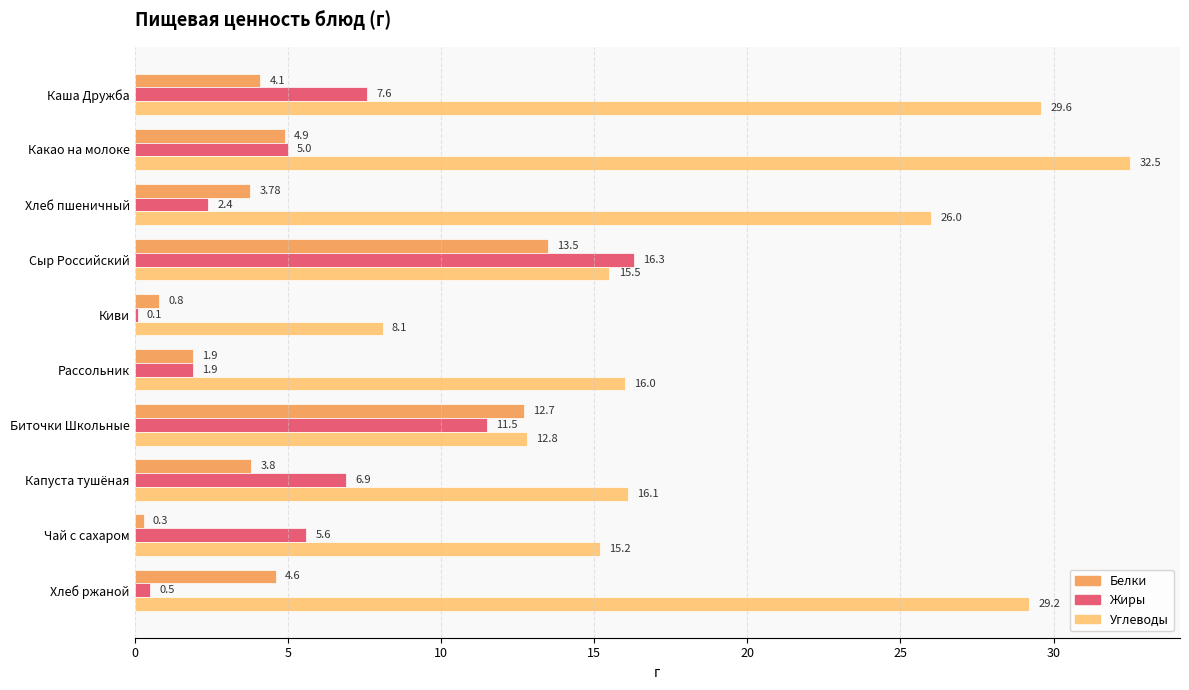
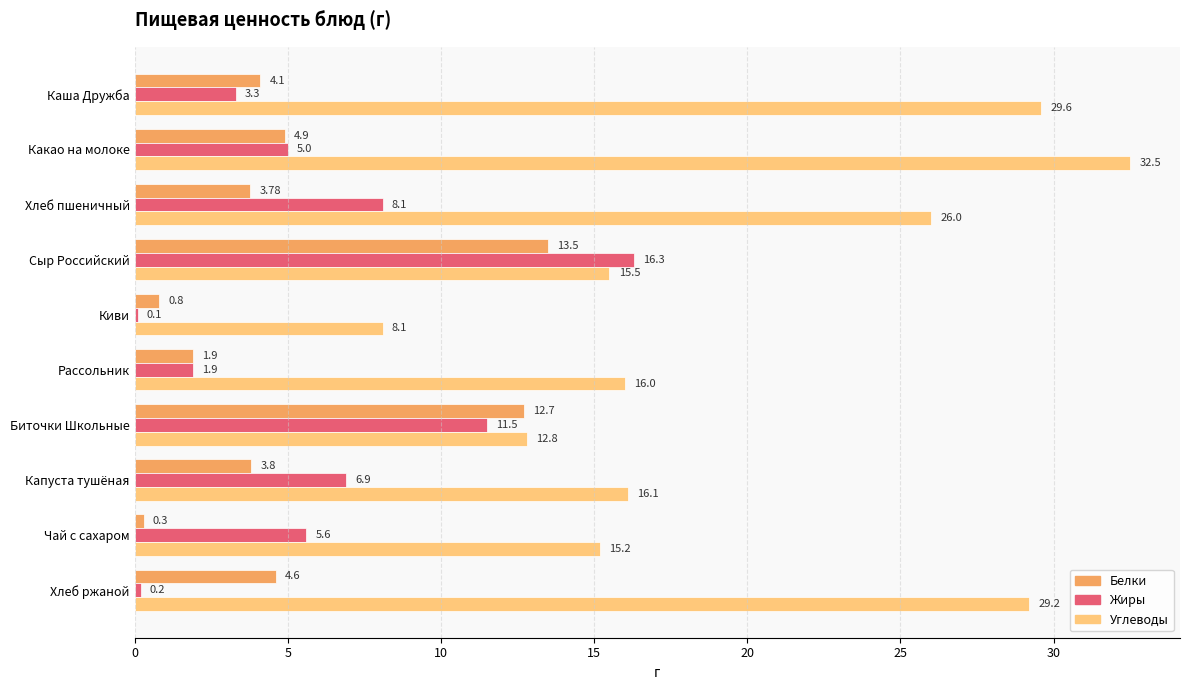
  {
    "Жиры": {
-     "Каша Дружба": 7.6,
+     "Каша Дружба": 3.3,
      "Какао на молоке": 5.0,
-     "Хлеб пшеничный": 2.4,
+     "Хлеб пшеничный": 8.1,
      "Сыр Российский": 16.3,
      "Киви": 0.1,
      "Рассольник": 1.9,
      "Биточки Школьные": 11.5,
      "Капуста тушёная": 6.9,
      "Чай с сахаром": 5.6,
-     "Хлеб ржаной": 0.5
+     "Хлеб ржаной": 0.2
    }
  }
